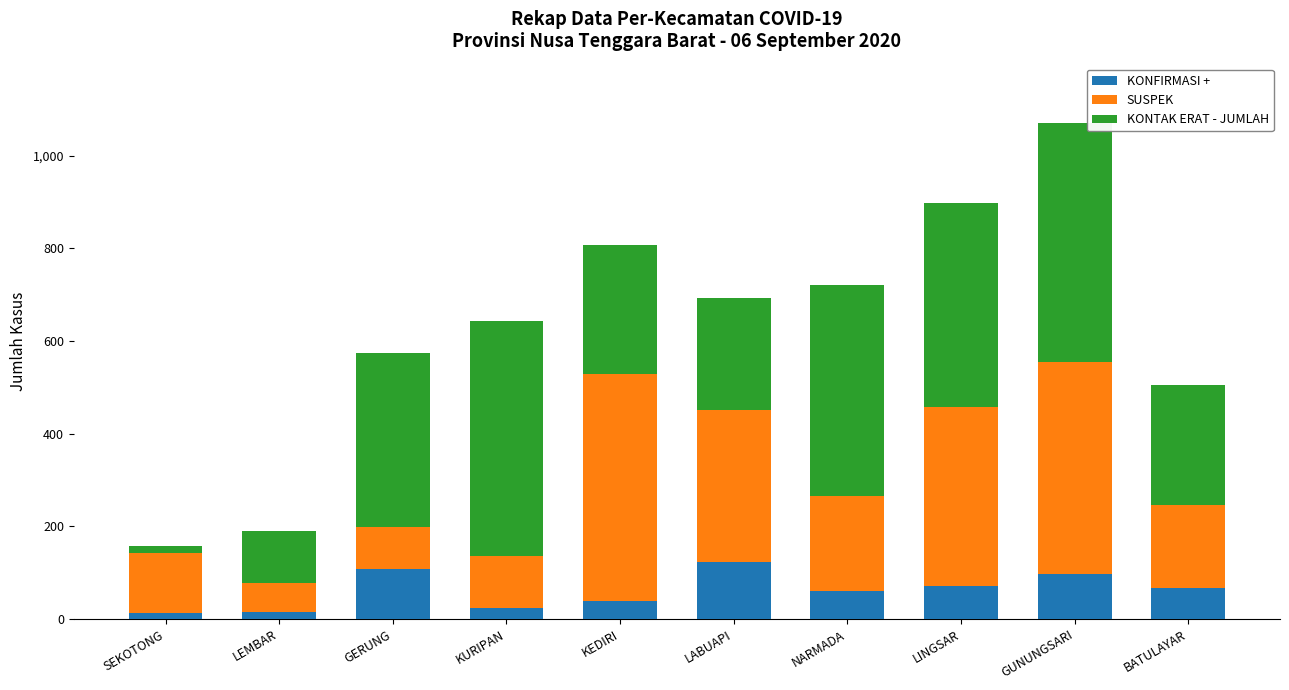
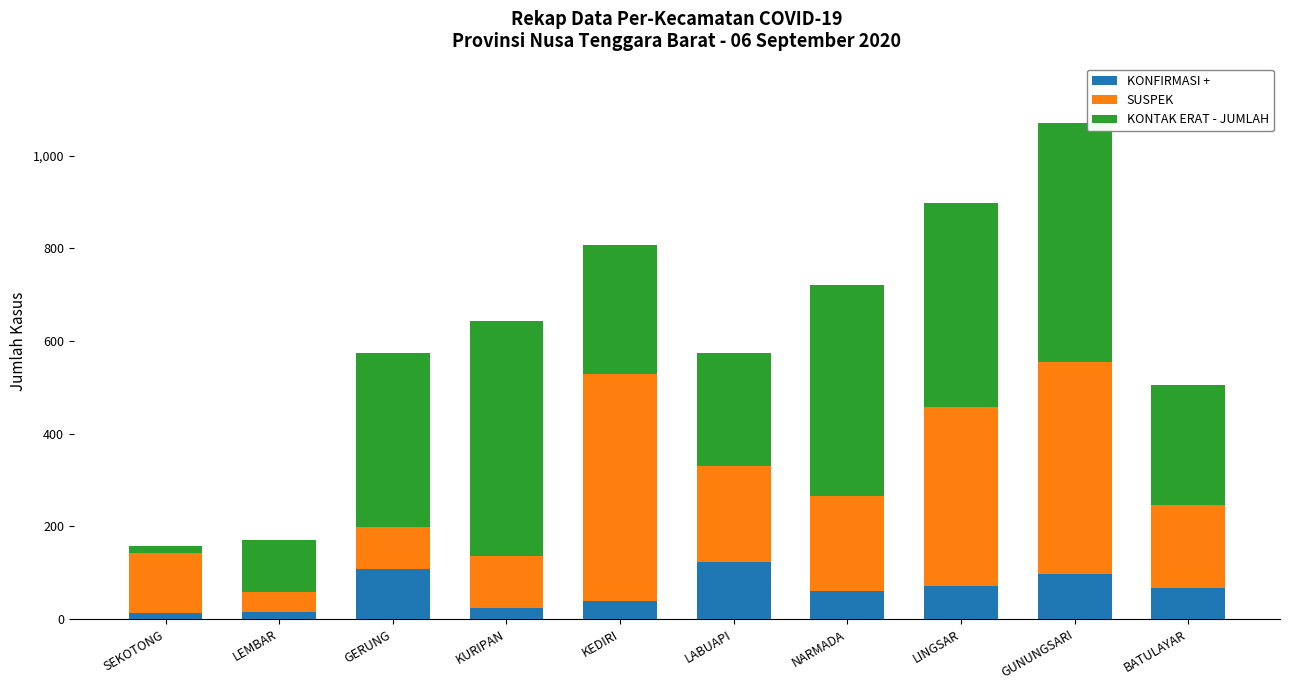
  {
    "KONFIRMASI +": {
      "SEKOTONG": 10,
      "LEMBAR": 20,
      "GERUNG": 110,
      "KURIPAN": 20,
      "KEDIRI": 40,
      "LABUAPI": 120,
      "NARMADA": 60,
      "LINGSAR": 70,
      "GUNUNGSARI": 100,
      "BATULAYAR": 70
    },
    "SUSPEK": {
      "SEKOTONG": 130,
-     "LEMBAR": 60,
+     "LEMBAR": 40,
      "GERUNG": 90,
      "KURIPAN": 110,
      "KEDIRI": 490,
-     "LABUAPI": 330,
+     "LABUAPI": 210,
      "NARMADA": 210,
      "LINGSAR": 390,
      "GUNUNGSARI": 460,
      "BATULAYAR": 180
    },
    "KONTAK ERAT - JUMLAH": {
      "SEKOTONG": 20,
      "LEMBAR": 110,
      "GERUNG": 380,
      "KURIPAN": 510,
      "KEDIRI": 280,
      "LABUAPI": 240,
      "NARMADA": 460,
      "LINGSAR": 440,
      "GUNUNGSARI": 520,
      "BATULAYAR": 260
    }
  }
